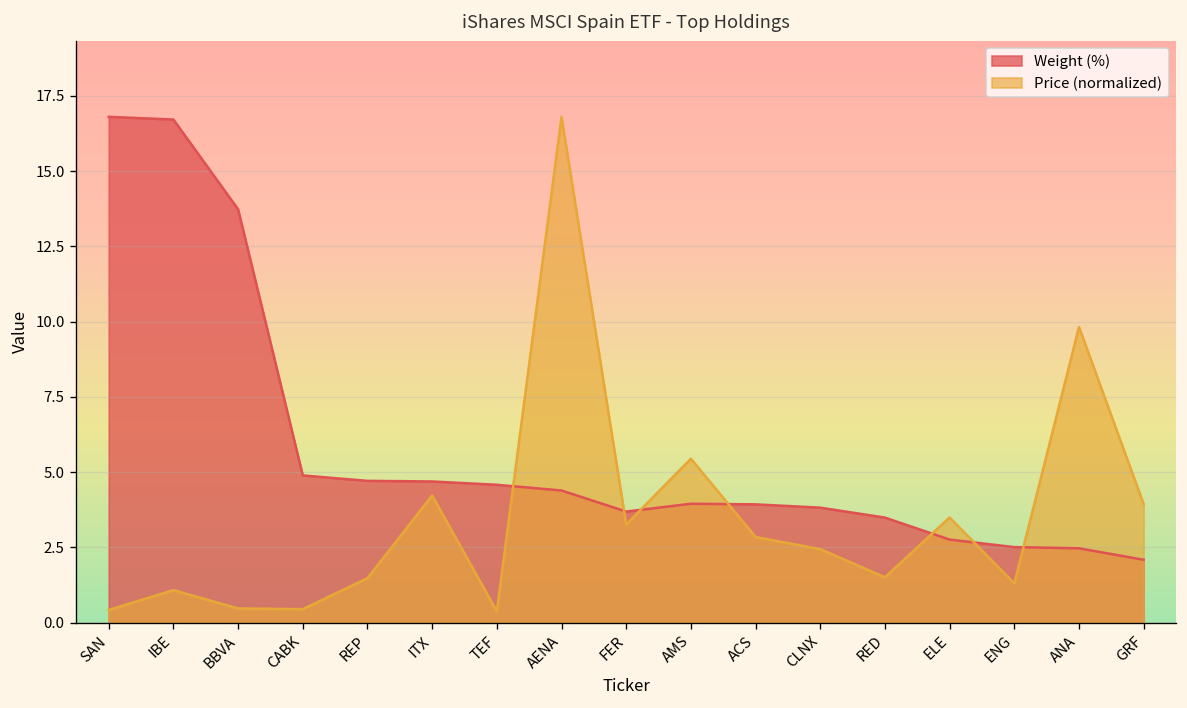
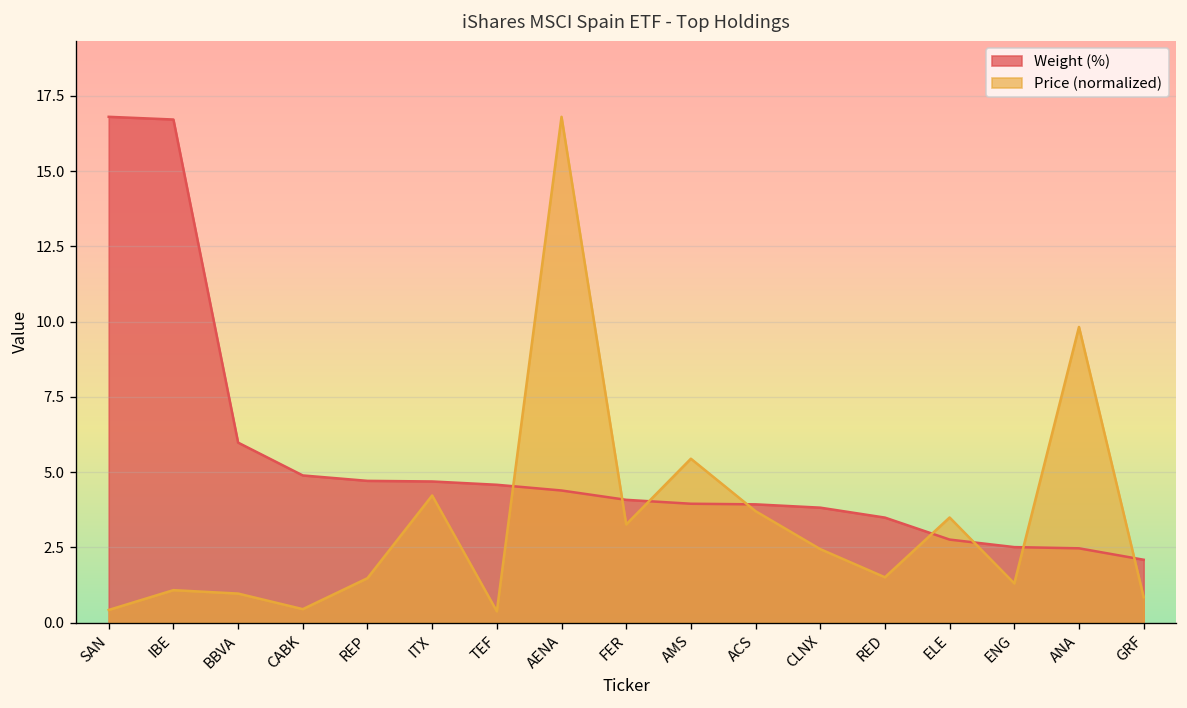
  {
    "Weight (%)": {
      "SAN": 16.8,
      "IBE": 16.7,
-     "BBVA": 13.7,
+     "BBVA": 6.0,
      "CABK": 4.9,
      "REP": 4.7,
      "ITX": 4.7,
      "TEF": 4.6,
      "AENA": 4.4,
-     "FER": 3.7,
+     "FER": 4.1,
      "AMS": 4.0,
      "ACS": 3.9,
      "CLNX": 3.8,
      "RED": 3.5,
      "ELE": 2.8,
      "ENG": 2.5,
      "ANA": 2.5,
      "GRF": 2.1
    },
    "Price (normalized)": {
      "SAN": 0.4,
      "IBE": 1.1,
-     "BBVA": 0.5,
+     "BBVA": 1.0,
      "CABK": 0.4,
      "REP": 1.5,
      "ITX": 4.2,
      "TEF": 0.4,
      "AENA": 16.8,
      "FER": 3.3,
      "AMS": 5.4,
-     "ACS": 2.8,
+     "ACS": 3.7,
      "CLNX": 2.4,
      "RED": 1.5,
      "ELE": 3.5,
      "ENG": 1.3,
      "ANA": 9.8,
-     "GRF": 3.9
+     "GRF": 0.8
    }
  }
